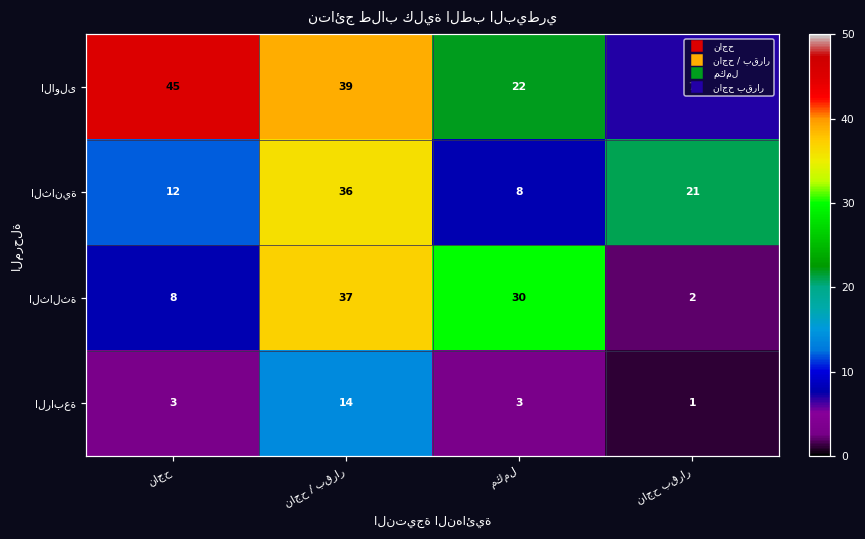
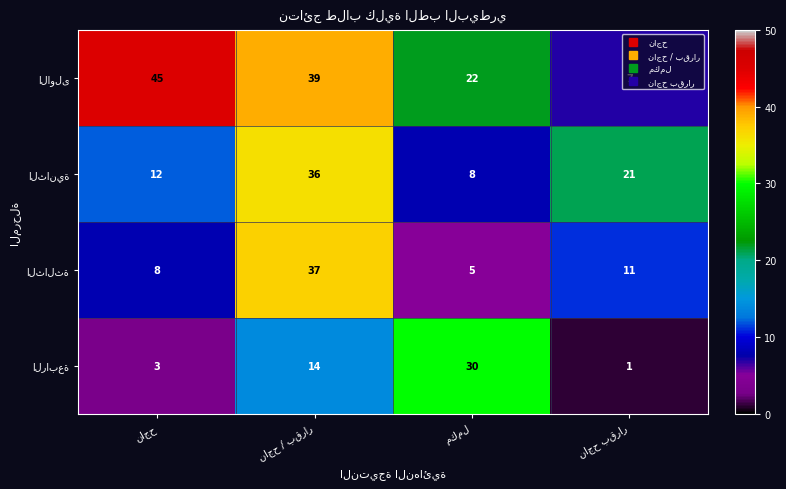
  {
    "الاولى": {
      "ناجح": 45,
      "ناجح / بقرار": 39,
      "مكمل": 22
    },
    "الثانية": {
      "ناجح": 12,
      "ناجح / بقرار": 36,
      "مكمل": 8,
      "ناجح بقرار": 21
    },
    "الثالثة": {
      "ناجح": 8,
      "ناجح / بقرار": 37,
-     "مكمل": 30,
-     "ناجح بقرار": 2
+     "مكمل": 5,
+     "ناجح بقرار": 11
    },
    "الرابعة": {
      "ناجح": 3,
      "ناجح / بقرار": 14,
-     "مكمل": 3,
+     "مكمل": 30,
      "ناجح بقرار": 1
    }
  }
